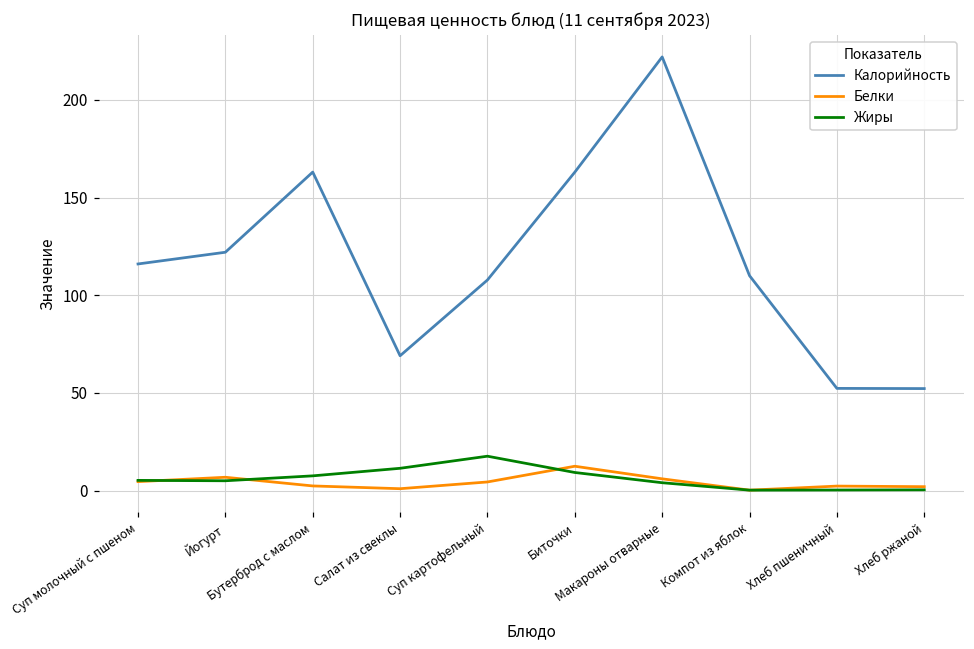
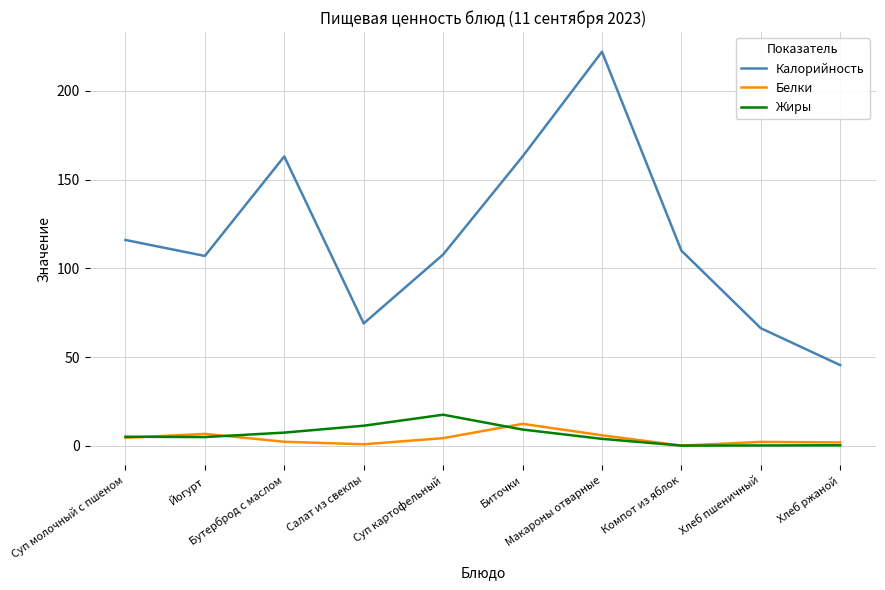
  {
    "Калорийность": {
      "Суп молочный с пшеном": 116,
-     "Йогурт": 122,
+     "Йогурт": 107,
      "Бутерброд с маслом": 163,
      "Салат из свеклы": 69,
      "Суп картофельный": 108,
      "Биточки": 163,
      "Макароны отварные": 222,
      "Компот из яблок": 110,
-     "Хлеб пшеничный": 52,
-     "Хлеб ржаной": 52
+     "Хлеб пшеничный": 66,
+     "Хлеб ржаной": 46
    },
    "Белки": {
      "Йогурт": 7,
      "Бутерброд с маслом": 2,
      "Салат из свеклы": 1,
      "Суп картофельный": 4,
      "Биточки": 12,
      "Макароны отварные": 6,
      "Хлеб пшеничный": 2,
      "Хлеб ржаной": 2
    },
    "Жиры": {
      "Йогурт": 5,
      "Бутерброд с маслом": 8,
      "Салат из свеклы": 11,
      "Суп картофельный": 18,
      "Биточки": 9,
      "Макароны отварные": 4,
      "Хлеб пшеничный": 0,
      "Хлеб ржаной": 0
    }
  }
